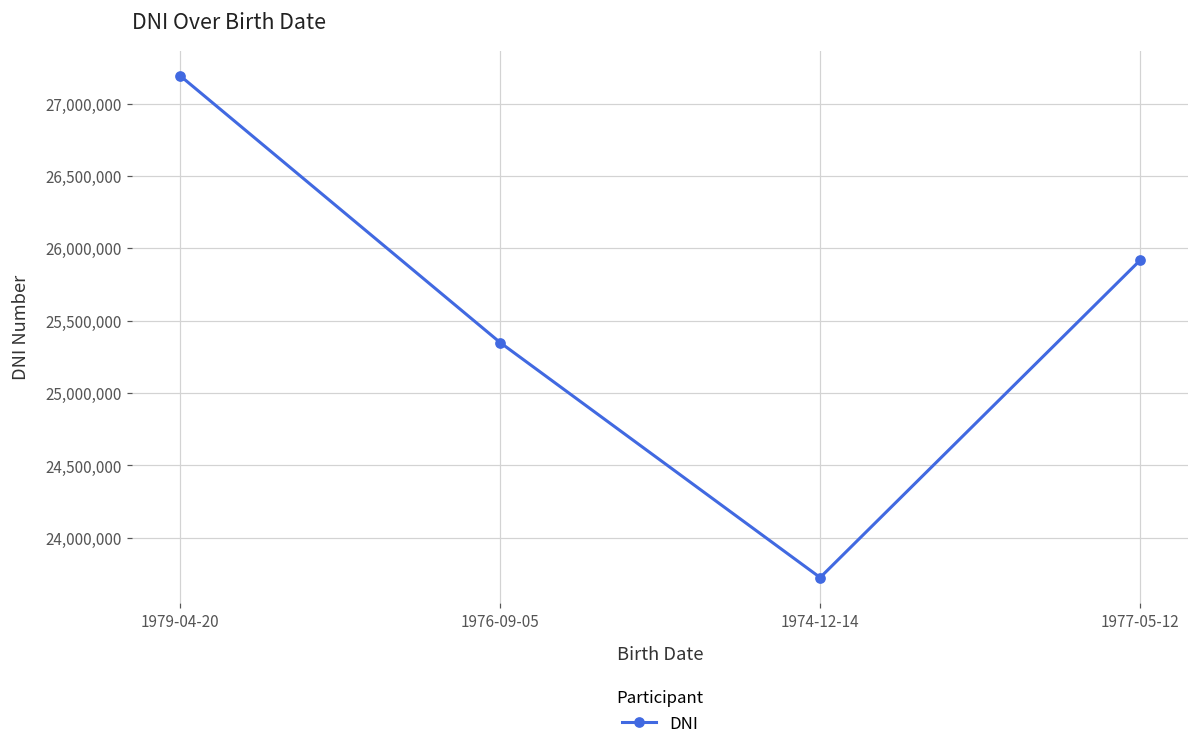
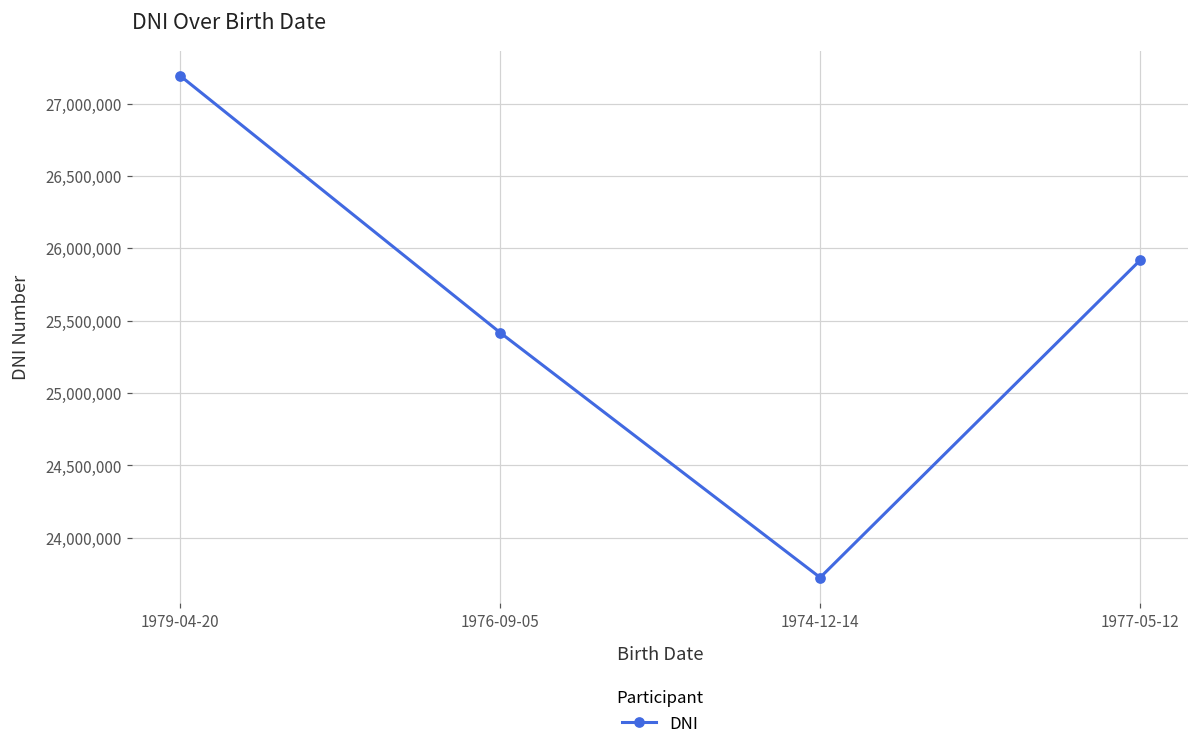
  {
    "1979-04-20": "27,190,000",
-   "1976-09-05": "25,350,000",
+   "1976-09-05": "25,420,000",
    "1974-12-14": "23,720,000",
    "1977-05-12": "25,920,000"
  }
